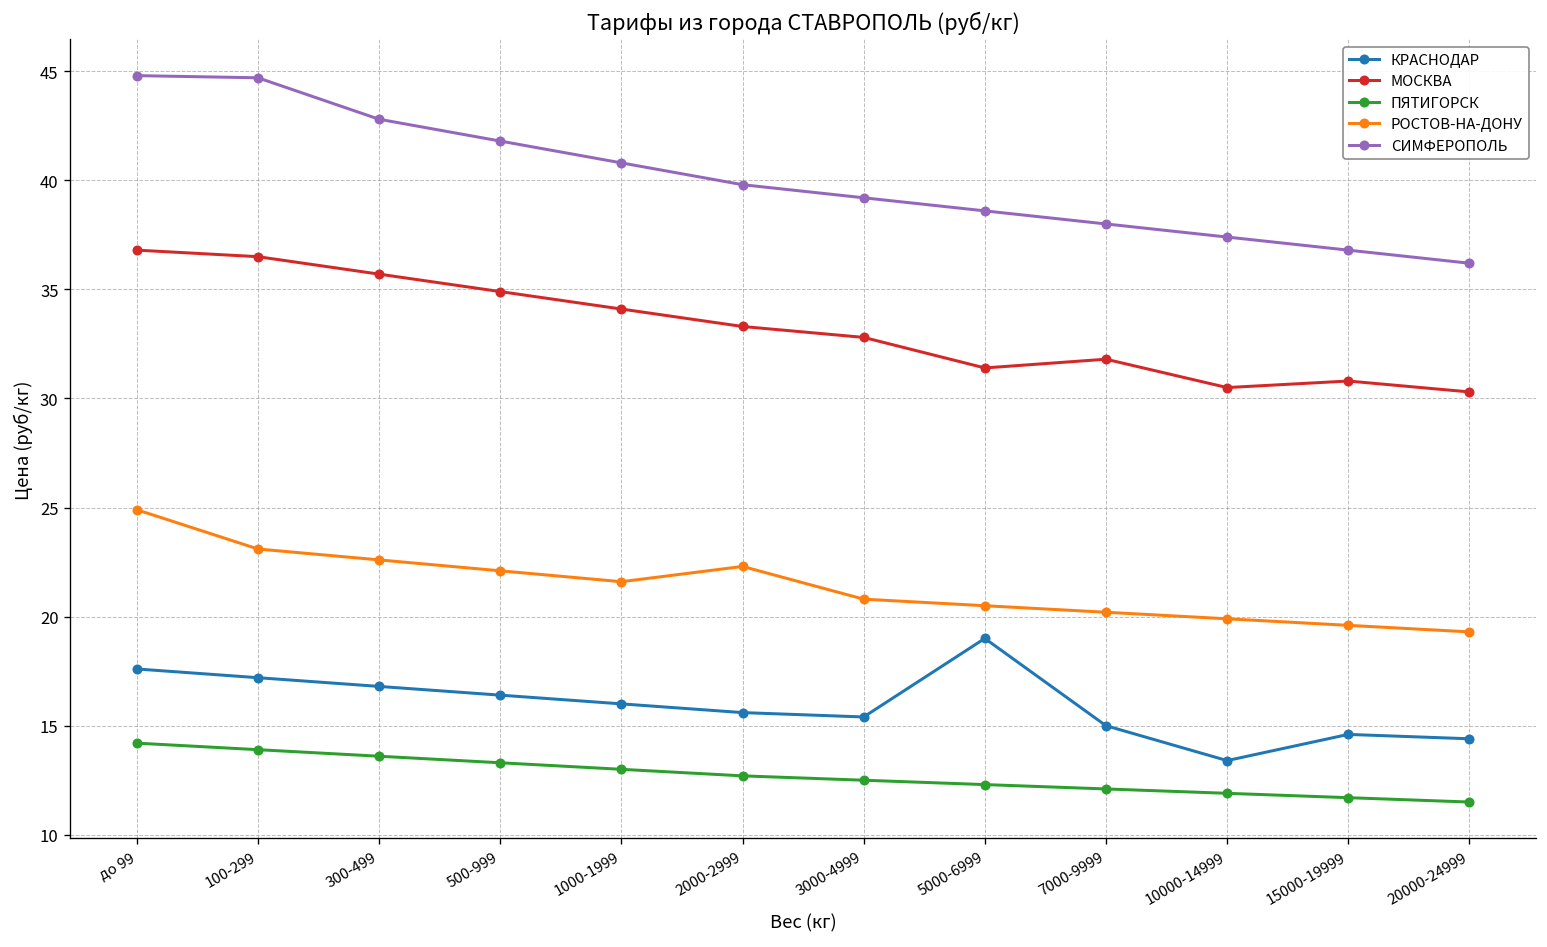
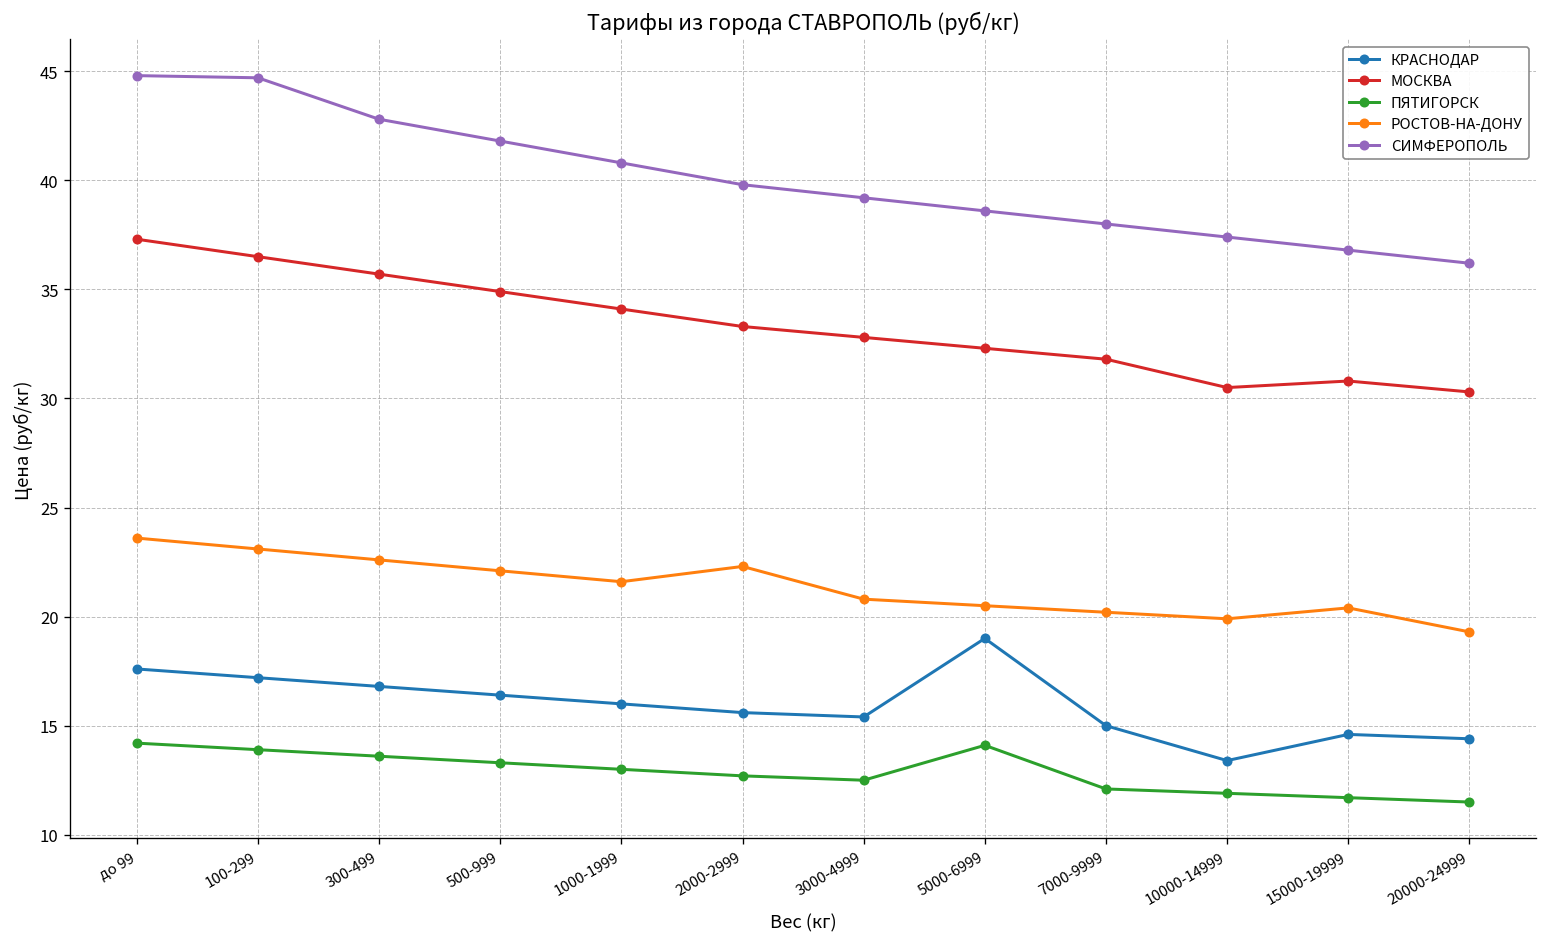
  {
    "КРАСНОДАР": {
      "до 99": 17.6,
      "100-299": 17.2,
      "300-499": 16.8,
      "500-999": 16.4,
      "1000-1999": 16.0,
      "2000-2999": 15.6,
      "3000-4999": 15.4,
      "5000-6999": 19.0,
      "7000-9999": 15.0,
      "10000-14999": 13.4,
      "15000-19999": 14.6,
      "20000-24999": 14.4
    },
    "МОСКВА": {
-     "до 99": 36.8,
+     "до 99": 37.3,
      "100-299": 36.5,
      "300-499": 35.7,
      "500-999": 34.9,
      "1000-1999": 34.1,
      "2000-2999": 33.3,
      "3000-4999": 32.8,
-     "5000-6999": 31.4,
+     "5000-6999": 32.3,
      "7000-9999": 31.8,
      "10000-14999": 30.5,
      "15000-19999": 30.8,
      "20000-24999": 30.3
    },
    "ПЯТИГОРСК": {
      "до 99": 14.2,
      "100-299": 13.9,
      "300-499": 13.6,
      "500-999": 13.3,
      "1000-1999": 13.0,
      "2000-2999": 12.7,
      "3000-4999": 12.5,
-     "5000-6999": 12.3,
+     "5000-6999": 14.1,
      "7000-9999": 12.1,
      "10000-14999": 11.9,
      "15000-19999": 11.7,
      "20000-24999": 11.5
    },
    "РОСТОВ-НА-ДОНУ": {
-     "до 99": 24.9,
+     "до 99": 23.6,
      "100-299": 23.1,
      "300-499": 22.6,
      "500-999": 22.1,
      "1000-1999": 21.6,
      "2000-2999": 22.3,
      "3000-4999": 20.8,
      "5000-6999": 20.5,
      "7000-9999": 20.2,
      "10000-14999": 19.9,
-     "15000-19999": 19.6,
+     "15000-19999": 20.4,
      "20000-24999": 19.3
    },
    "СИМФЕРОПОЛЬ": {
      "до 99": 44.8,
      "100-299": 44.7,
      "300-499": 42.8,
      "500-999": 41.8,
      "1000-1999": 40.8,
      "2000-2999": 39.8,
      "3000-4999": 39.2,
      "5000-6999": 38.6,
      "7000-9999": 38.0,
      "10000-14999": 37.4,
      "15000-19999": 36.8,
      "20000-24999": 36.2
    }
  }
